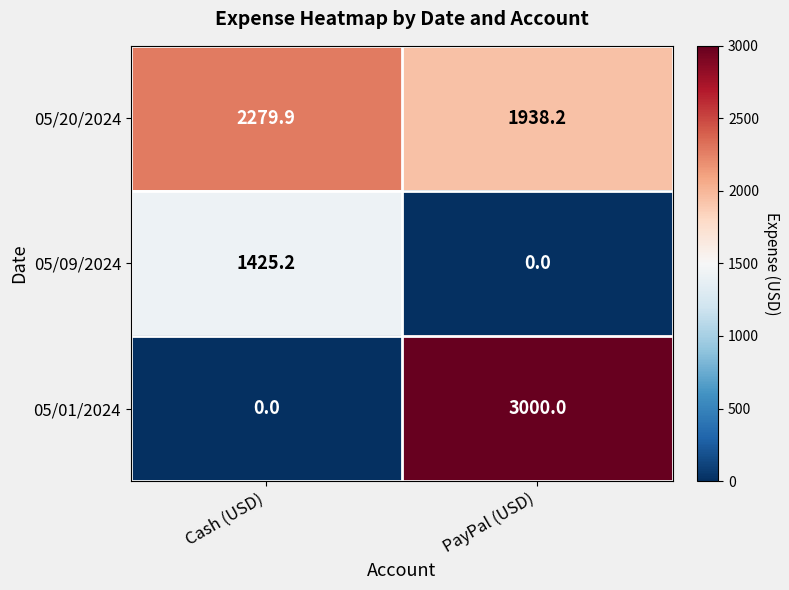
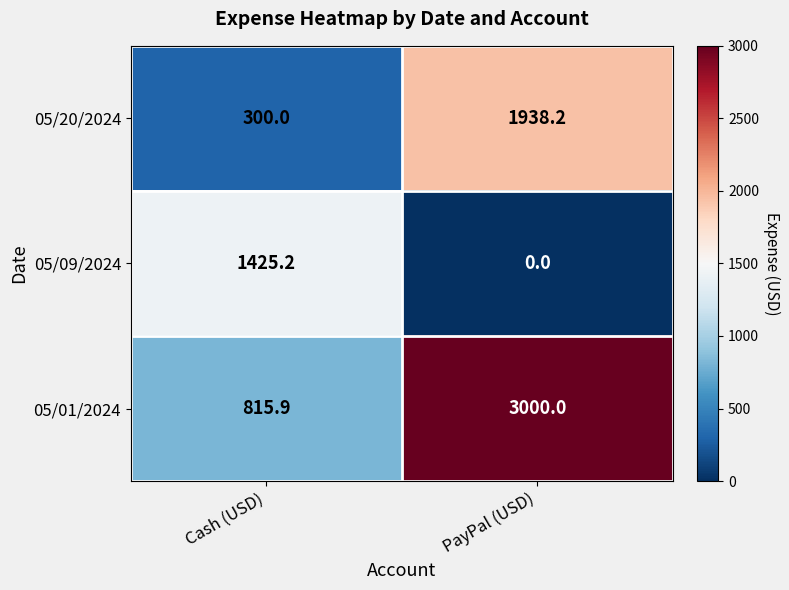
  {
    "05/20/2024": {
-     "Cash (USD)": 2279.9,
+     "Cash (USD)": 300.0,
      "PayPal (USD)": 1938.2
    },
    "05/09/2024": {
      "Cash (USD)": 1425.2,
      "PayPal (USD)": 0.0
    },
    "05/01/2024": {
-     "Cash (USD)": 0.0,
+     "Cash (USD)": 815.9,
      "PayPal (USD)": 3000.0
    }
  }
